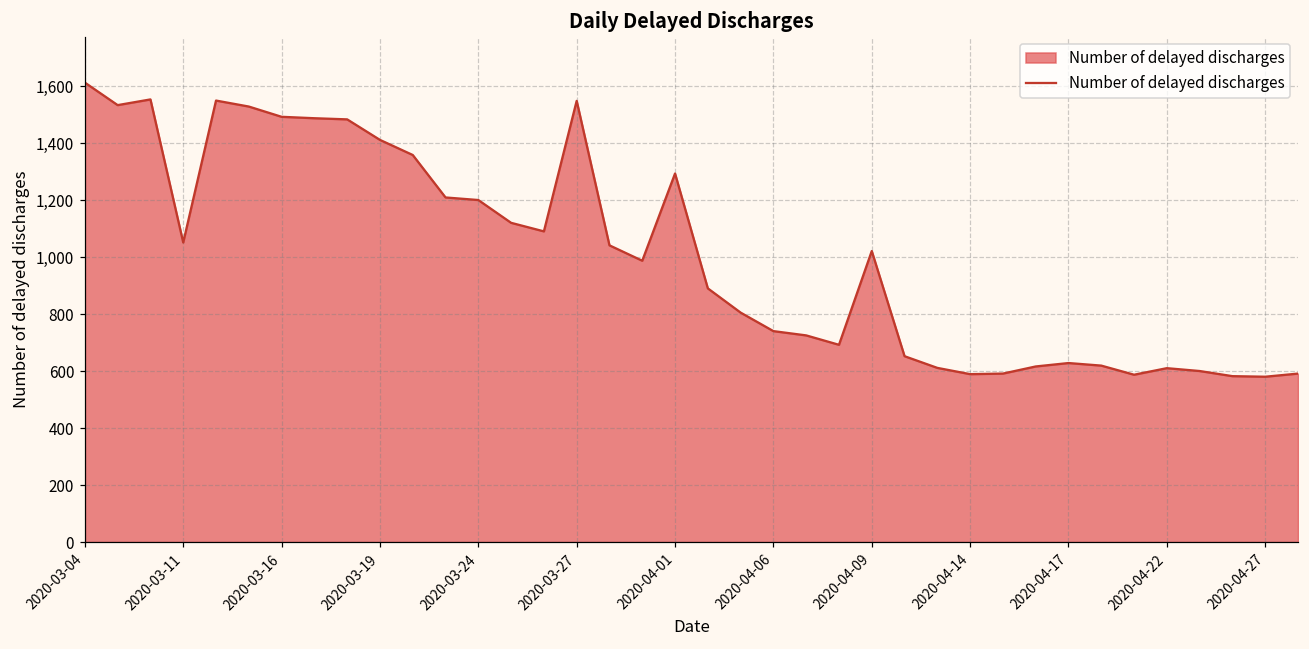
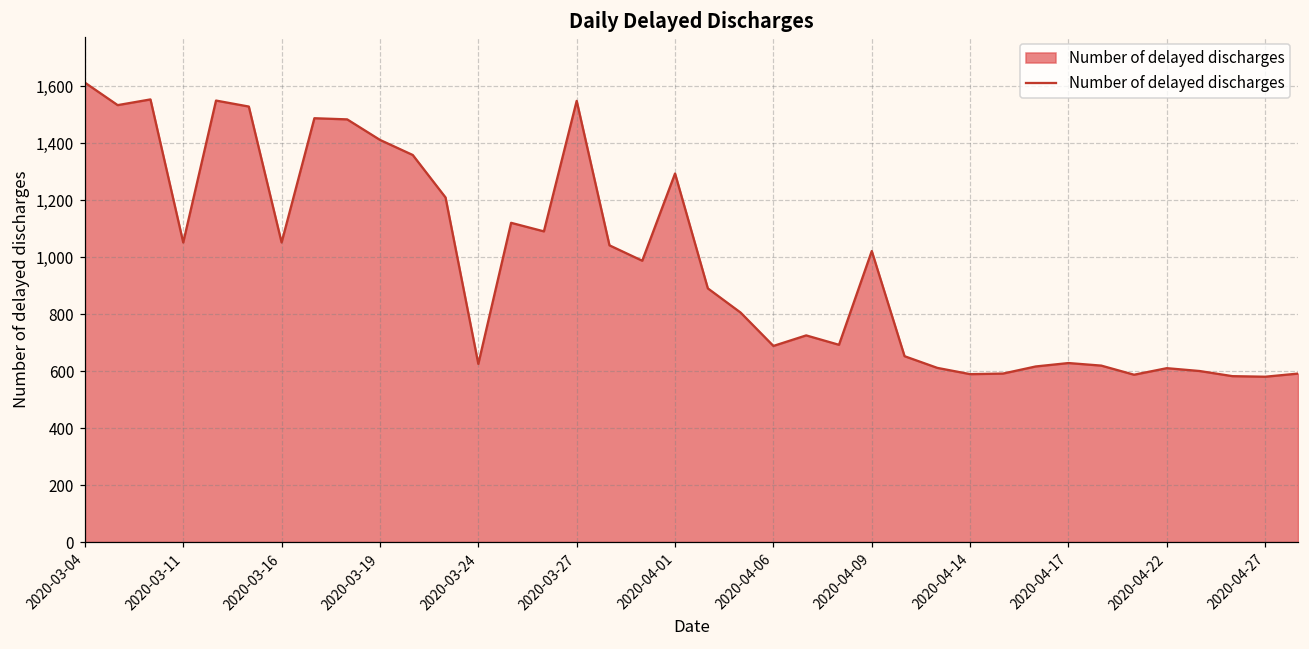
  {
    "2020-03-04": "1,610",
    "2020-03-11": "1,050",
-   "2020-03-16": "1,490",
+   "2020-03-16": "1,050",
    "2020-03-19": "1,410",
-   "2020-03-24": "1,200",
+   "2020-03-24": "630",
    "2020-03-27": "1,550",
    "2020-04-01": "1,290",
-   "2020-04-06": "740",
+   "2020-04-06": "690",
    "2020-04-09": "1,020",
    "2020-04-14": "590",
    "2020-04-17": "630",
    "2020-04-22": "610",
    "2020-04-27": "580"
  }
